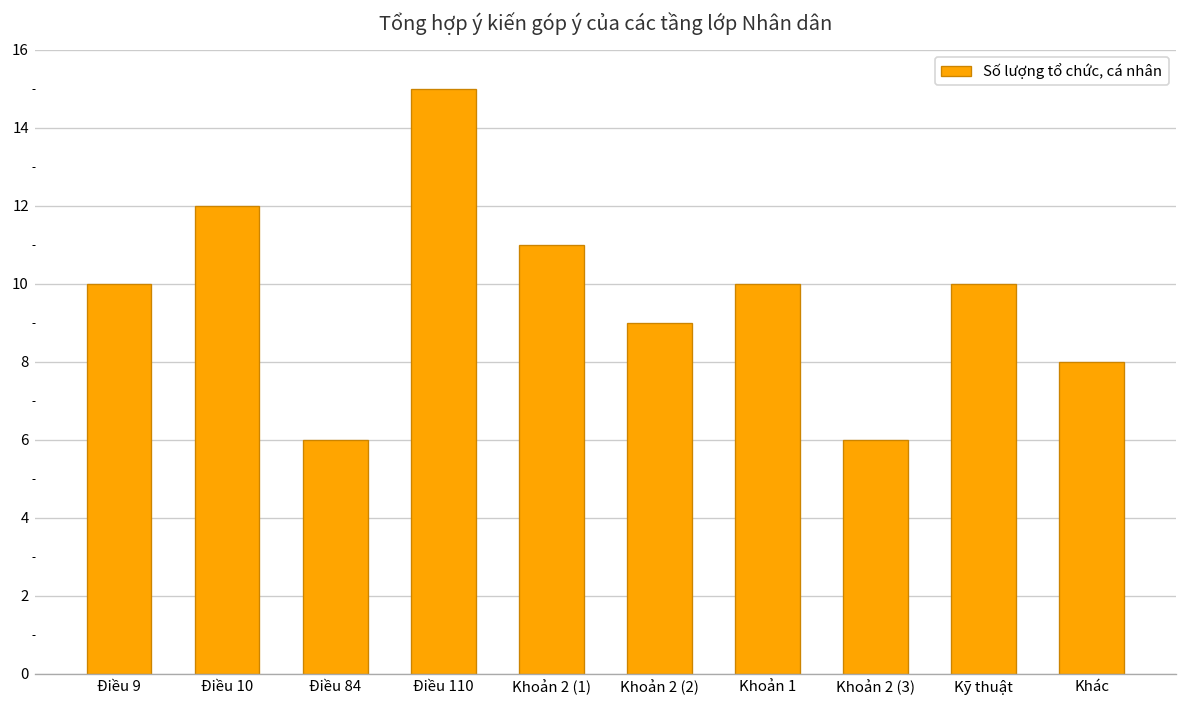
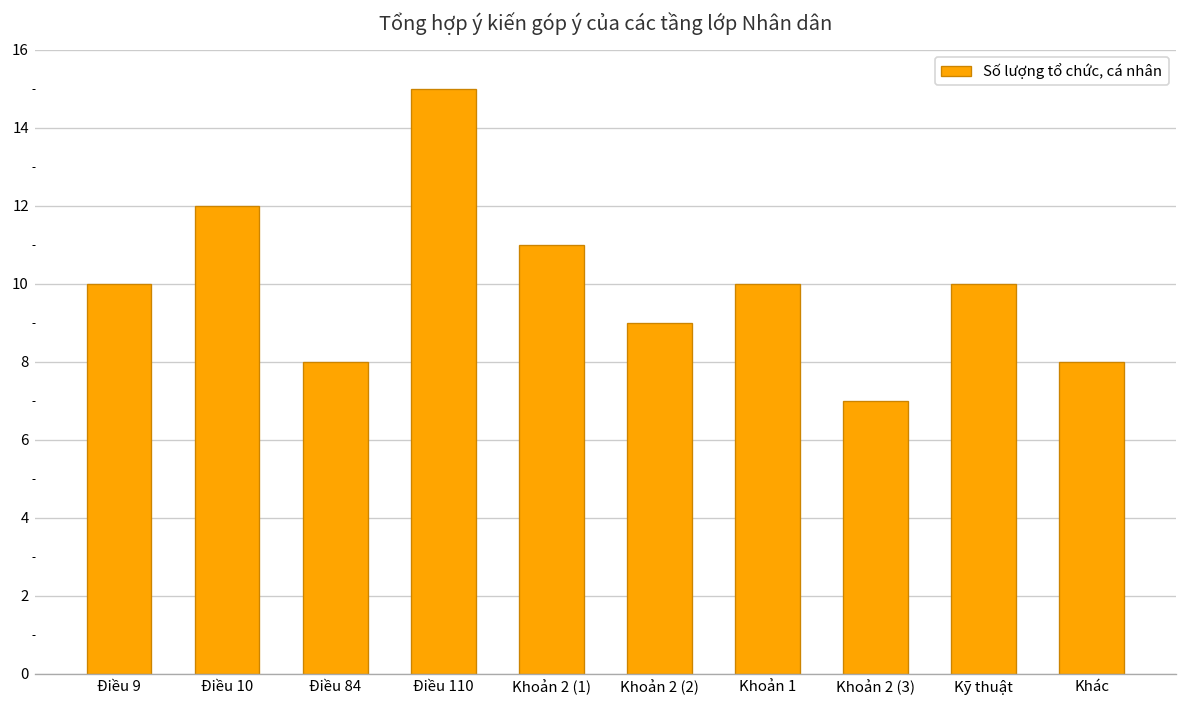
  {
    "Điều 9": 10,
    "Điều 10": 12,
-   "Điều 84": 6,
+   "Điều 84": 8,
    "Điều 110": 15,
    "Khoản 2 (1)": 11,
    "Khoản 2 (2)": 9,
    "Khoản 1": 10,
-   "Khoản 2 (3)": 6,
+   "Khoản 2 (3)": 7,
    "Kỹ thuật": 10,
    "Khác": 8
  }
